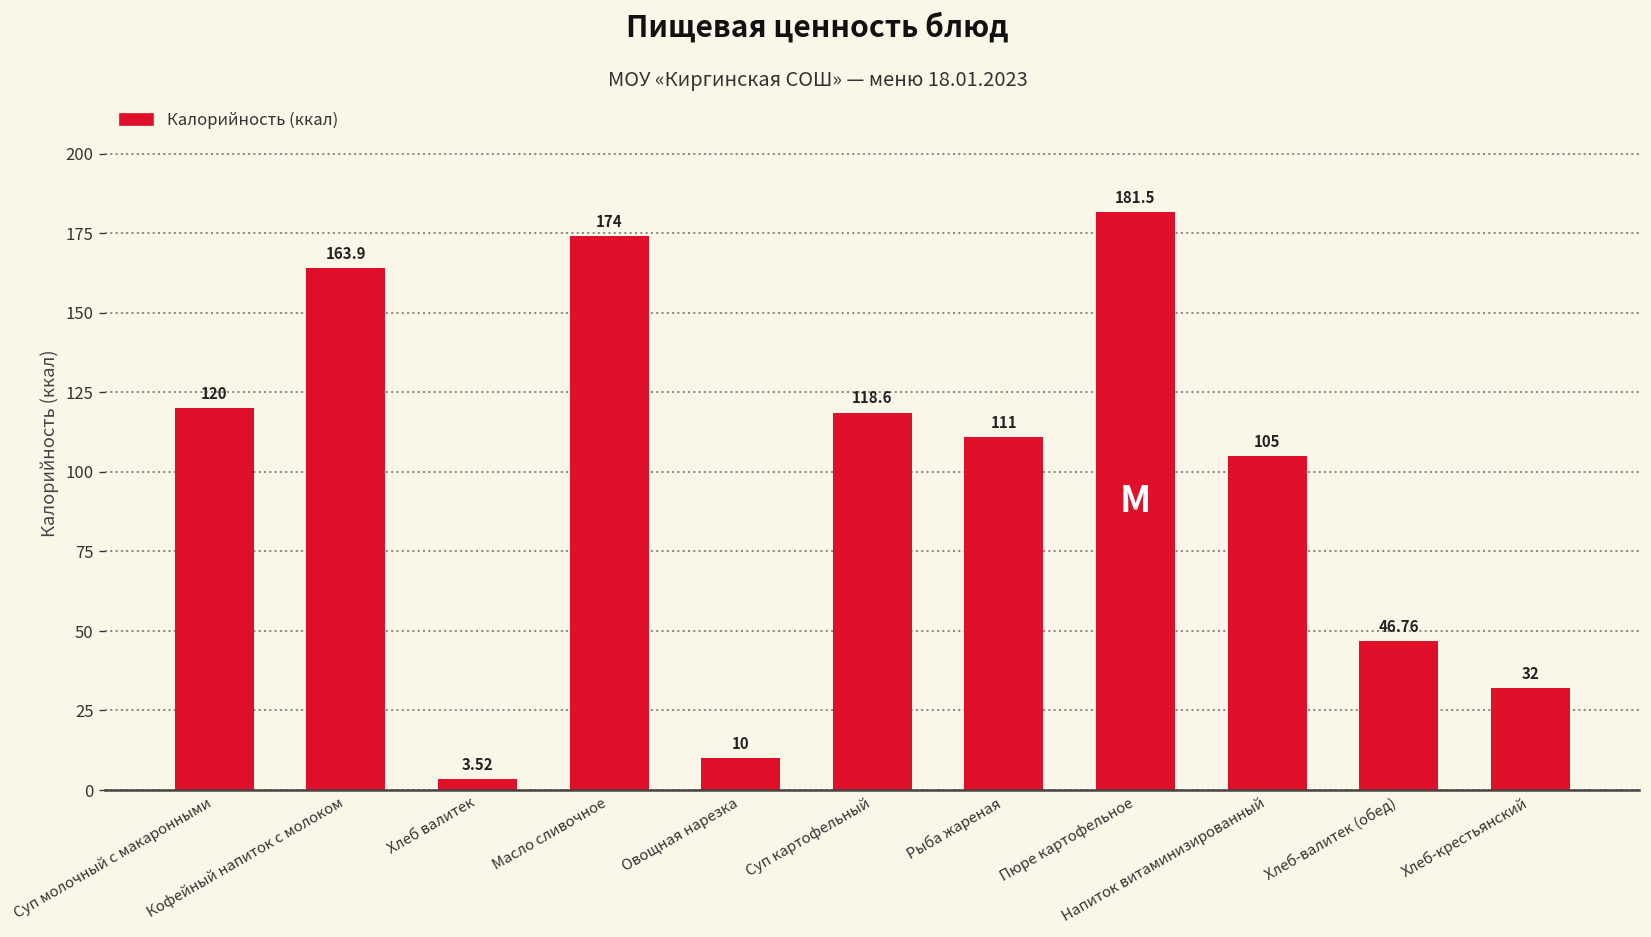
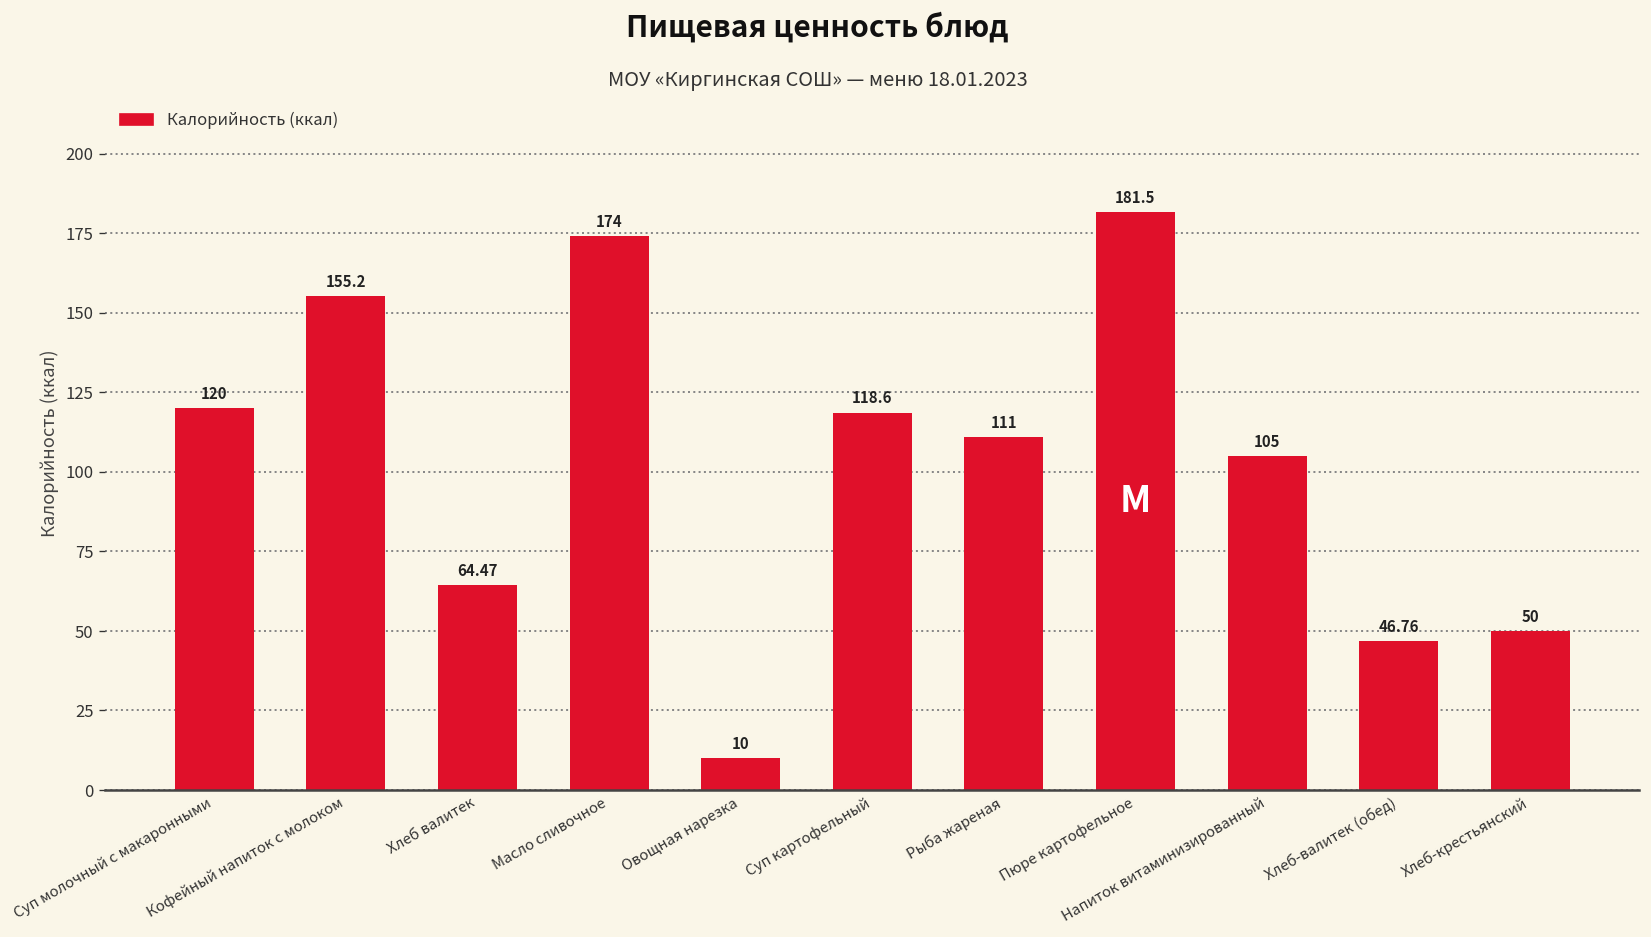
  {
    "Суп молочный с макаронными": 120,
-   "Кофейный напиток с молоком": 163.9,
-   "Хлеб валитек": 3.52,
+   "Кофейный напиток с молоком": 155.2,
+   "Хлеб валитек": 64.47,
    "Масло сливочное": 174,
    "Овощная нарезка": 10,
    "Суп картофельный": 118.6,
    "Рыба жареная": 111,
    "Пюре картофельное": 181.5,
    "Напиток витаминизированный": 105,
    "Хлеб-валитек (обед)": 46.76,
-   "Хлеб-крестьянский": 32
+   "Хлеб-крестьянский": 50
  }
